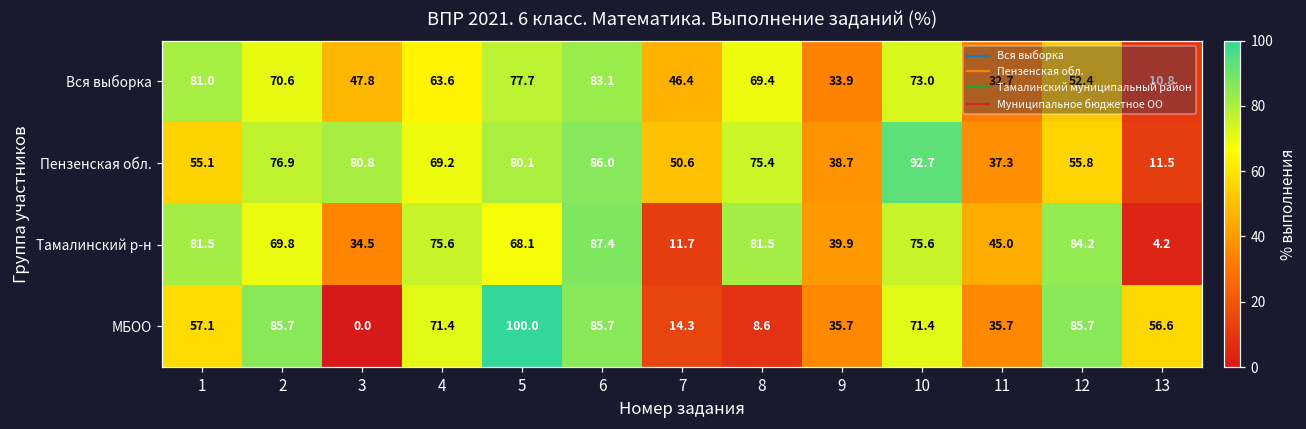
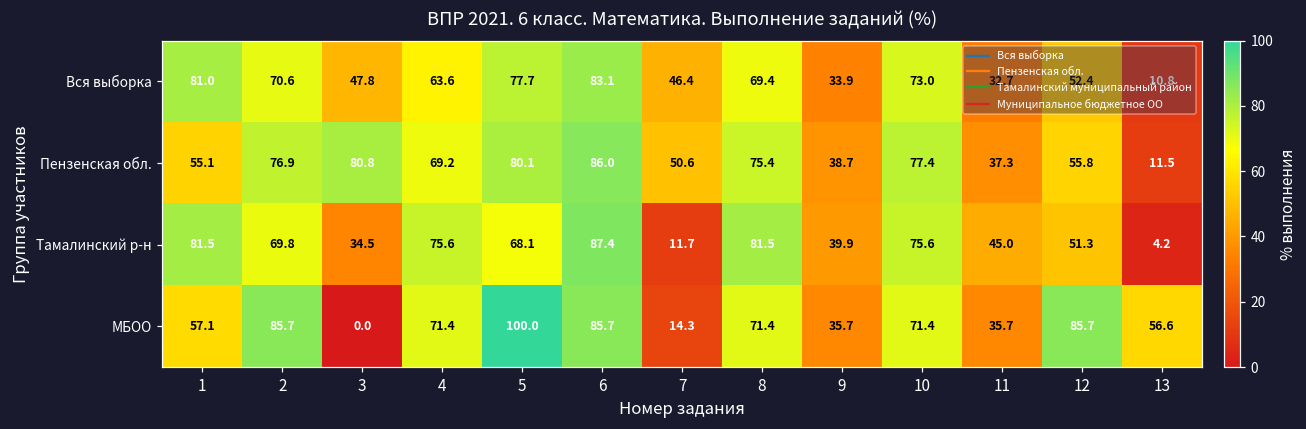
  {
    "Вся выборка": {
      "1": 81.0,
      "2": 70.6,
      "3": 47.8,
      "4": 63.6,
      "5": 77.7,
      "6": 83.1,
      "7": 46.4,
      "8": 69.4,
      "9": 33.9,
      "10": 73.0
    },
    "Пензенская обл.": {
      "1": 55.1,
      "2": 76.9,
      "3": 80.8,
      "4": 69.2,
      "5": 80.1,
      "6": 86.0,
      "7": 50.6,
      "8": 75.4,
      "9": 38.7,
-     "10": 92.7,
+     "10": 77.4,
      "11": 37.3,
      "12": 55.8,
      "13": 11.5
    },
    "Тамалинский р-н": {
      "1": 81.5,
      "2": 69.8,
      "3": 34.5,
      "4": 75.6,
      "5": 68.1,
      "6": 87.4,
      "7": 11.7,
      "8": 81.5,
      "9": 39.9,
      "10": 75.6,
      "11": 45.0,
-     "12": 84.2,
+     "12": 51.3,
      "13": 4.2
    },
    "МБОО": {
      "1": 57.1,
      "2": 85.7,
      "3": 0.0,
      "4": 71.4,
      "5": 100.0,
      "6": 85.7,
      "7": 14.3,
-     "8": 8.6,
+     "8": 71.4,
      "9": 35.7,
      "10": 71.4,
      "11": 35.7,
      "12": 85.7,
      "13": 56.6
    }
  }
